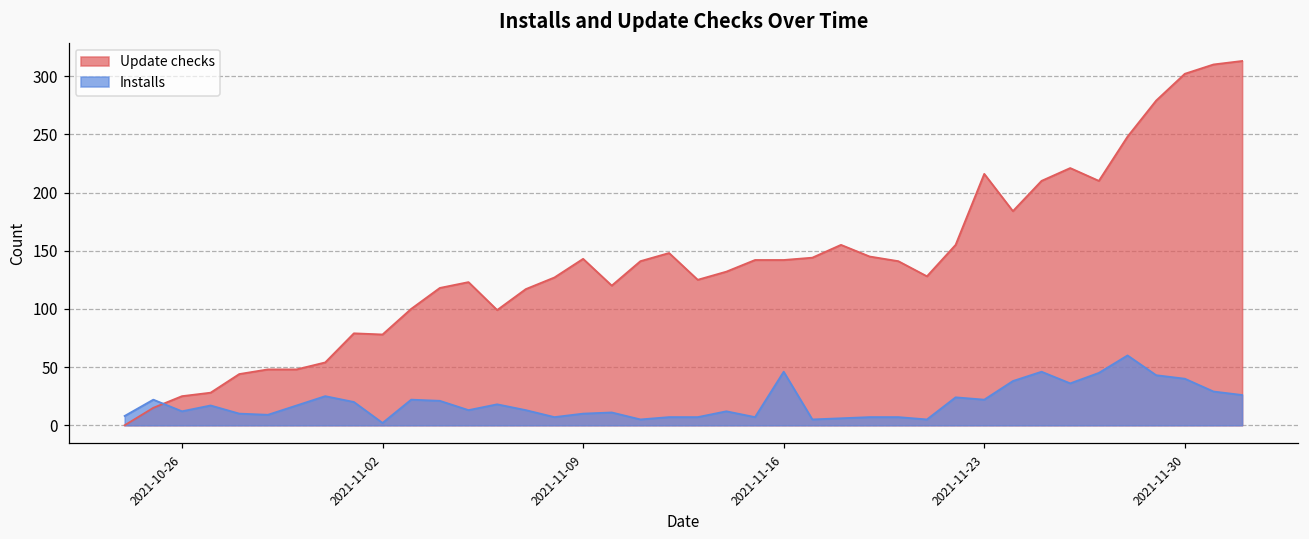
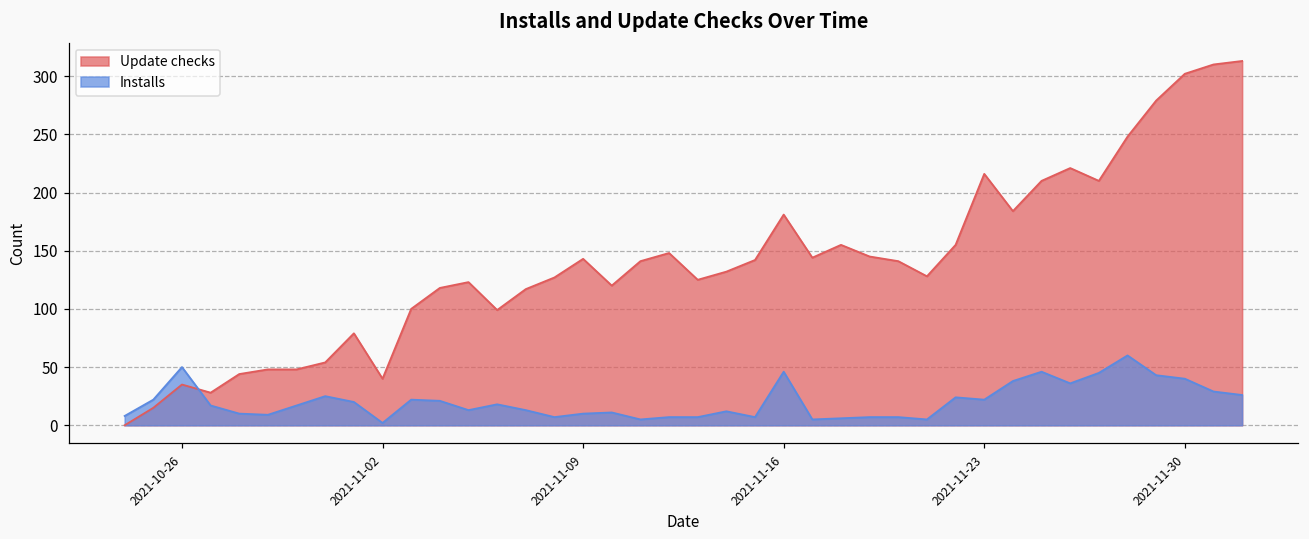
  {
    "Update checks": {
-     "2021-10-26": 25,
-     "2021-11-02": 78,
+     "2021-10-26": 35,
+     "2021-11-02": 40,
      "2021-11-09": 143,
-     "2021-11-16": 142,
+     "2021-11-16": 181,
      "2021-11-23": 216,
      "2021-11-30": 302
    },
    "Installs": {
-     "2021-10-26": 12,
+     "2021-10-26": 50,
      "2021-11-02": 2,
      "2021-11-09": 10,
      "2021-11-16": 46,
      "2021-11-23": 22,
      "2021-11-30": 40
    }
  }
